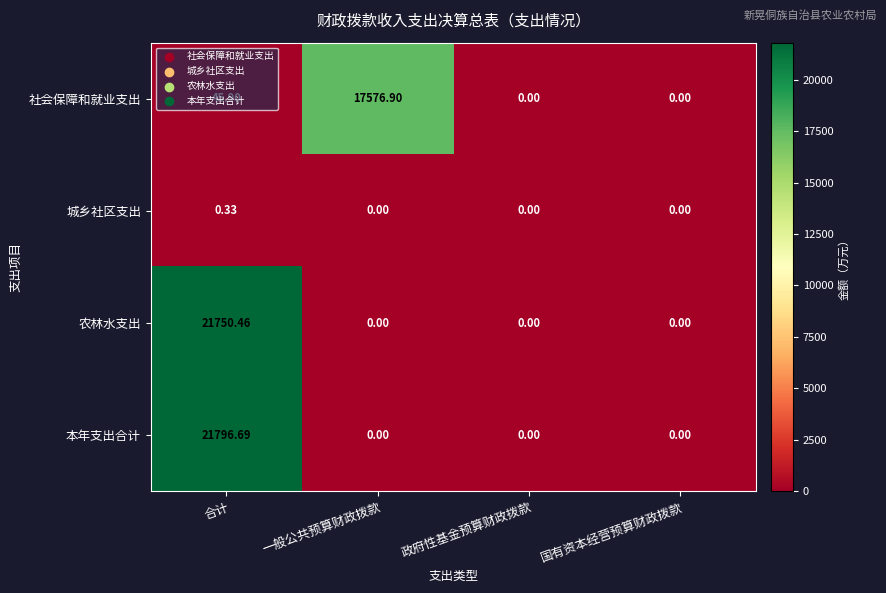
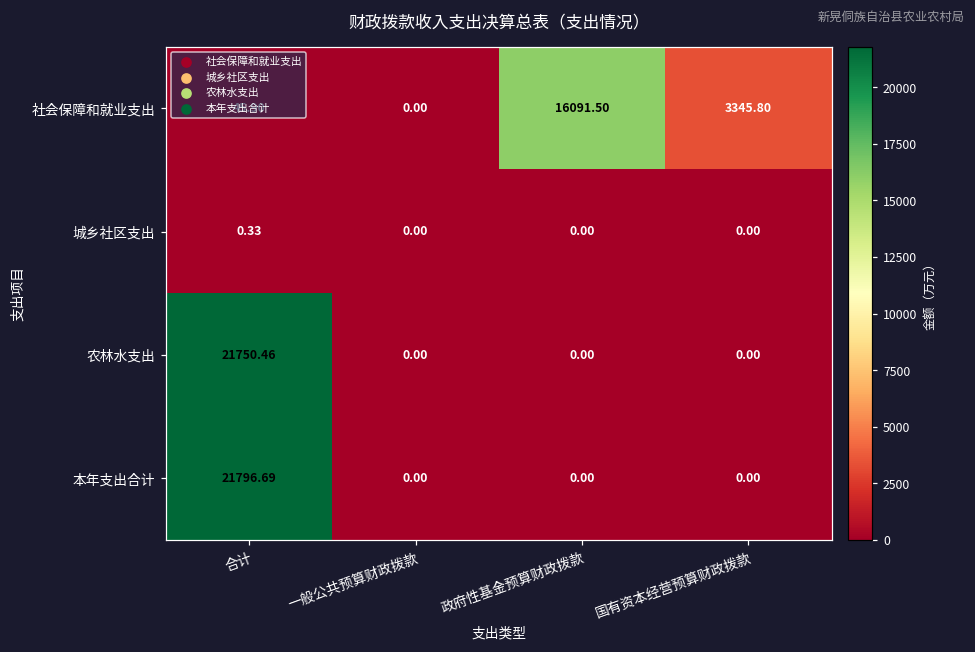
  {
    "社会保障和就业支出": {
-     "一般公共预算财政拨款": 17576.90,
-     "政府性基金预算财政拨款": 0.00,
-     "国有资本经营预算财政拨款": 0.00
+     "一般公共预算财政拨款": 0.00,
+     "政府性基金预算财政拨款": 16091.50,
+     "国有资本经营预算财政拨款": 3345.80
    },
    "城乡社区支出": {
      "合计": 0.33,
      "一般公共预算财政拨款": 0.00,
      "政府性基金预算财政拨款": 0.00,
      "国有资本经营预算财政拨款": 0.00
    },
    "农林水支出": {
      "合计": 21750.46,
      "一般公共预算财政拨款": 0.00,
      "政府性基金预算财政拨款": 0.00,
      "国有资本经营预算财政拨款": 0.00
    },
    "本年支出合计": {
      "合计": 21796.69,
      "一般公共预算财政拨款": 0.00,
      "政府性基金预算财政拨款": 0.00,
      "国有资本经营预算财政拨款": 0.00
    }
  }
